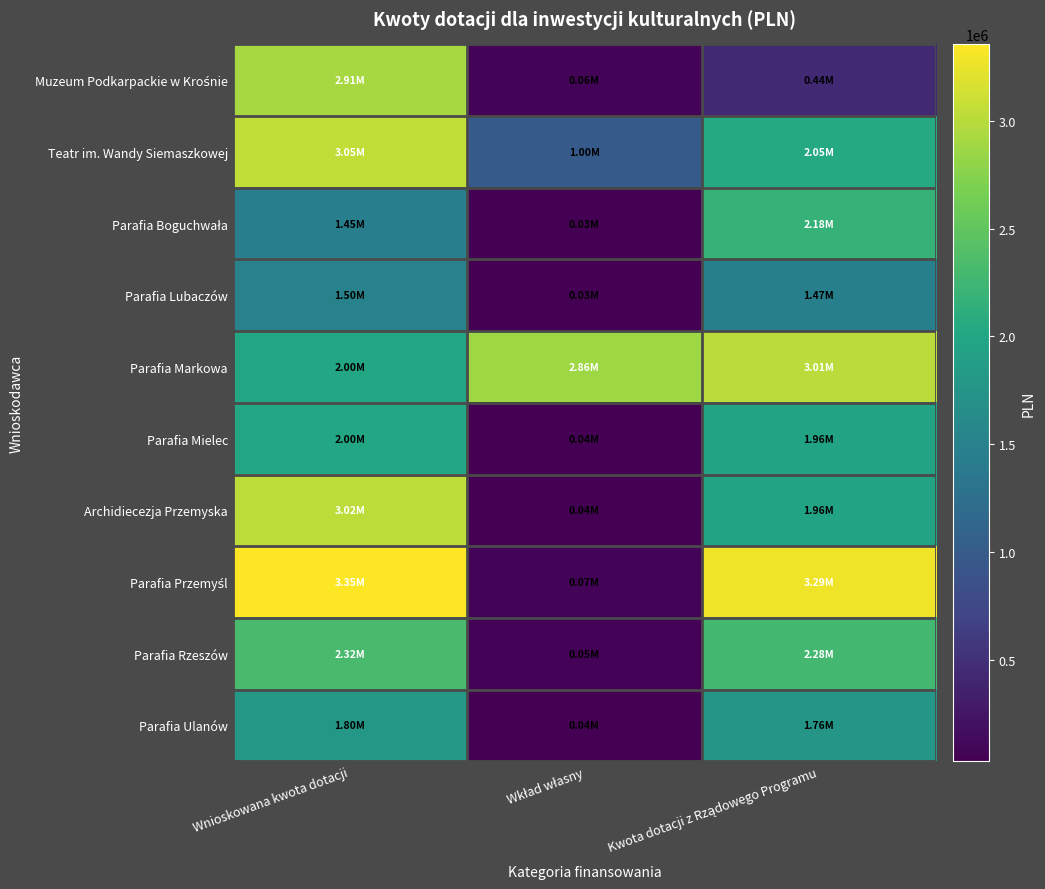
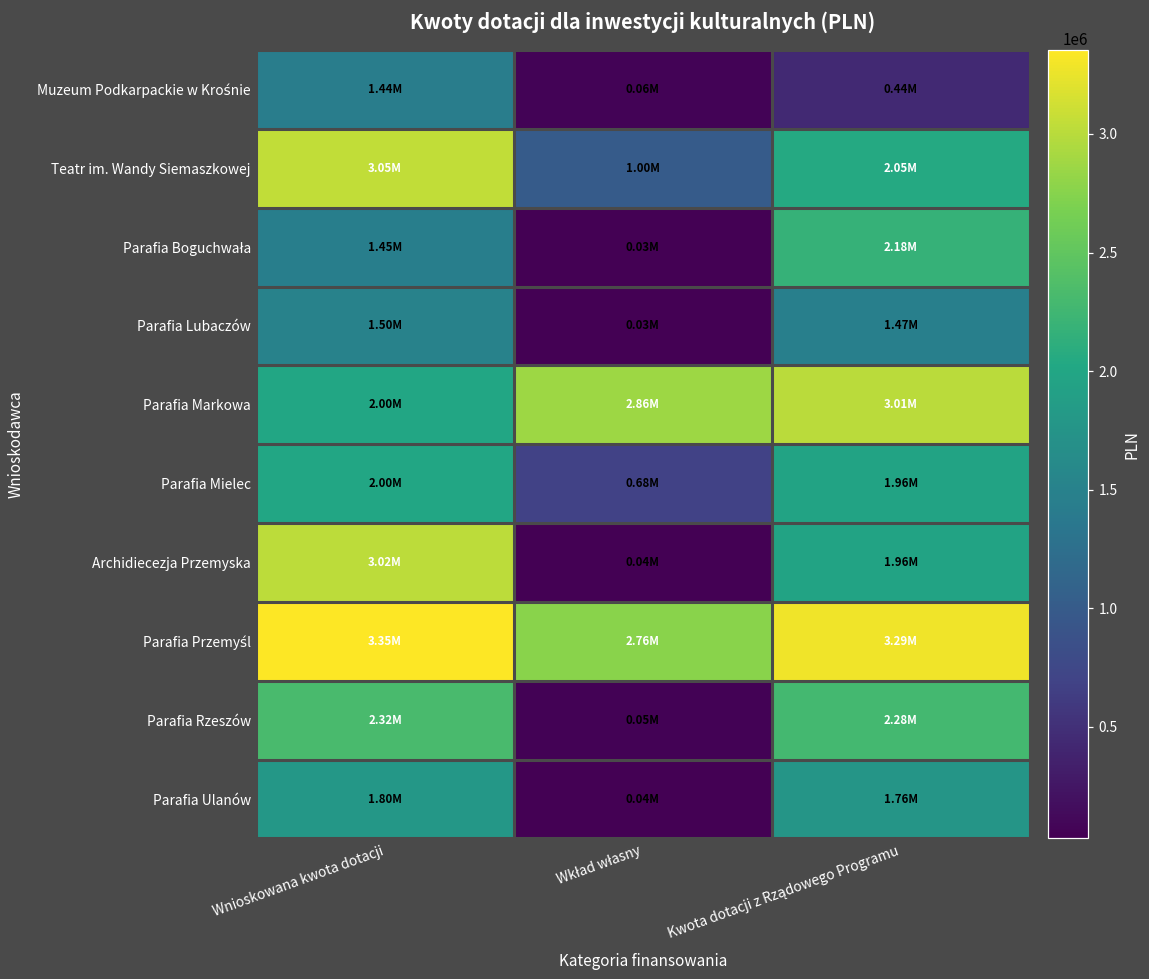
  {
    "Muzeum Podkarpackie w Krośnie": {
-     "Wnioskowana kwota dotacji": "2.91M",
+     "Wnioskowana kwota dotacji": "1.44M",
      "Wkład własny": "0.06M",
      "Kwota dotacji z Rządowego Programu": "0.44M"
    },
    "Teatr im. Wandy Siemaszkowej": {
      "Wnioskowana kwota dotacji": "3.05M",
      "Wkład własny": "1.00M",
      "Kwota dotacji z Rządowego Programu": "2.05M"
    },
    "Parafia Boguchwała": {
      "Wnioskowana kwota dotacji": "1.45M",
      "Wkład własny": "0.03M",
      "Kwota dotacji z Rządowego Programu": "2.18M"
    },
    "Parafia Lubaczów": {
      "Wnioskowana kwota dotacji": "1.50M",
      "Wkład własny": "0.03M",
      "Kwota dotacji z Rządowego Programu": "1.47M"
    },
    "Parafia Markowa": {
      "Wnioskowana kwota dotacji": "2.00M",
      "Wkład własny": "2.86M",
      "Kwota dotacji z Rządowego Programu": "3.01M"
    },
    "Parafia Mielec": {
      "Wnioskowana kwota dotacji": "2.00M",
-     "Wkład własny": "0.04M",
+     "Wkład własny": "0.68M",
      "Kwota dotacji z Rządowego Programu": "1.96M"
    },
    "Archidiecezja Przemyska": {
      "Wnioskowana kwota dotacji": "3.02M",
      "Wkład własny": "0.04M",
      "Kwota dotacji z Rządowego Programu": "1.96M"
    },
    "Parafia Przemyśl": {
      "Wnioskowana kwota dotacji": "3.35M",
-     "Wkład własny": "0.07M",
+     "Wkład własny": "2.76M",
      "Kwota dotacji z Rządowego Programu": "3.29M"
    },
    "Parafia Rzeszów": {
      "Wnioskowana kwota dotacji": "2.32M",
      "Wkład własny": "0.05M",
      "Kwota dotacji z Rządowego Programu": "2.28M"
    },
    "Parafia Ulanów": {
      "Wnioskowana kwota dotacji": "1.80M",
      "Wkład własny": "0.04M",
      "Kwota dotacji z Rządowego Programu": "1.76M"
    }
  }
